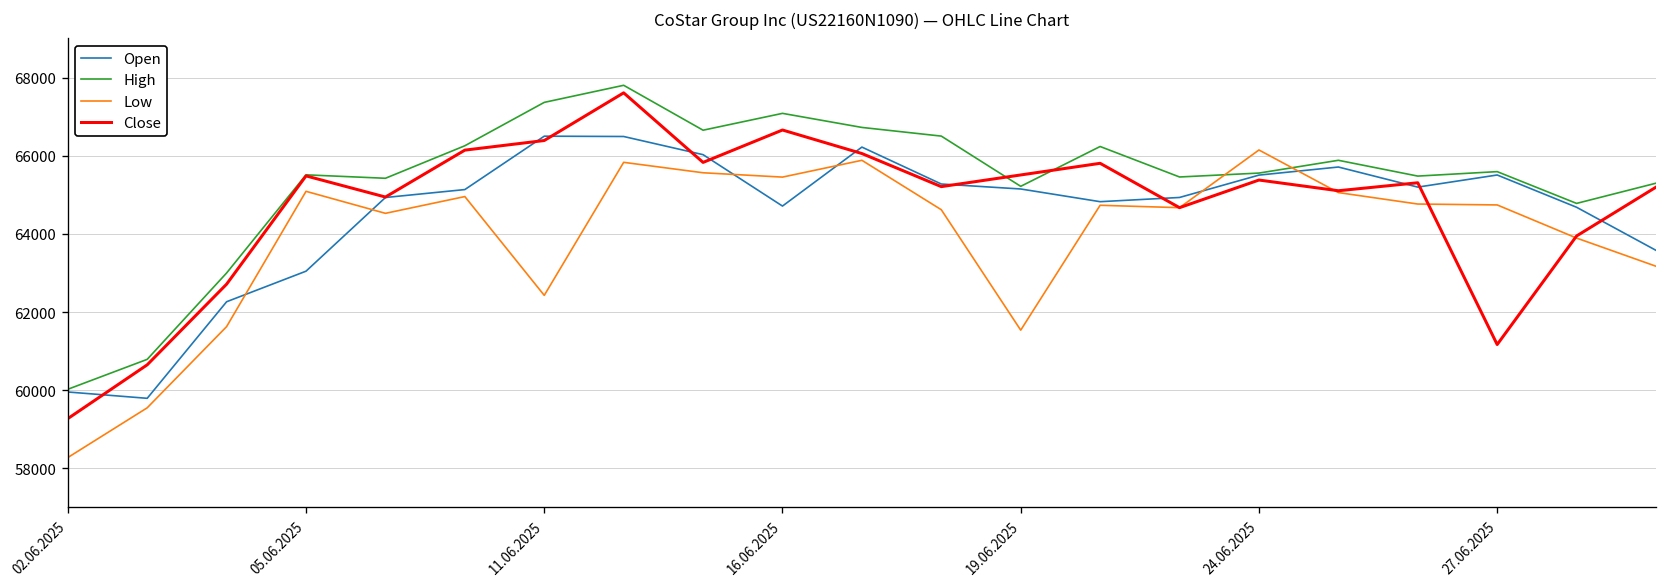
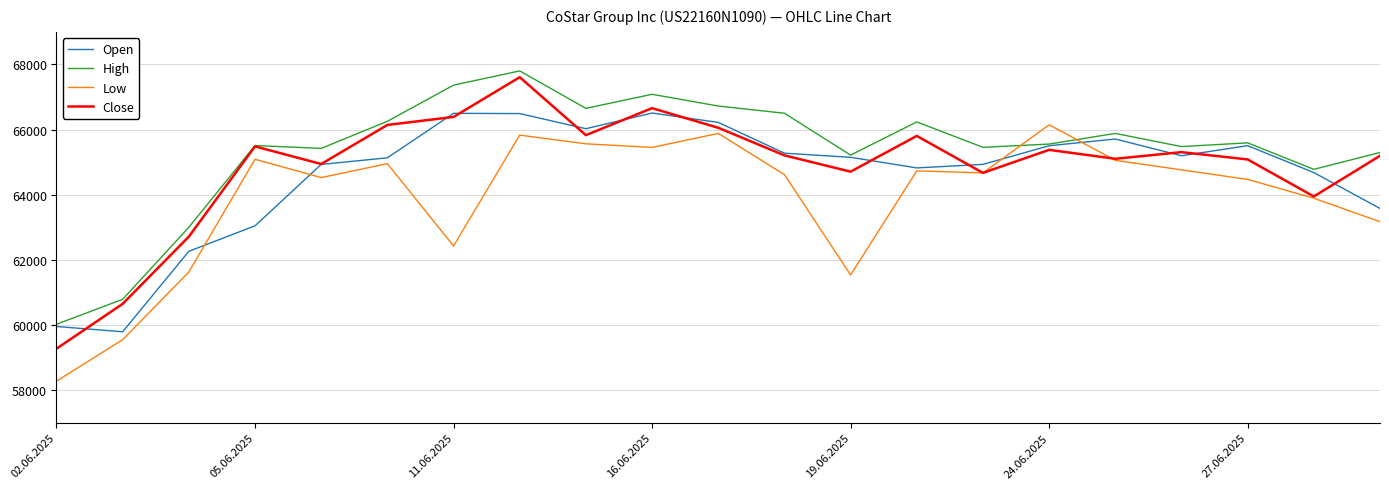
  {
    "Open": {
      "05.06.2025": 63000,
      "11.06.2025": 66500,
-     "16.06.2025": 64700,
+     "16.06.2025": 66500,
      "27.06.2025": 65500
    },
    "High": {
      "11.06.2025": 67400,
      "16.06.2025": 67100,
      "27.06.2025": 65600
    },
    "Low": {
      "02.06.2025": 58300,
      "05.06.2025": 65100,
      "11.06.2025": 62400,
      "16.06.2025": 65500,
      "19.06.2025": 61500,
      "24.06.2025": 66100,
-     "27.06.2025": 64700
+     "27.06.2025": 64500
    },
    "Close": {
      "02.06.2025": 59300,
      "11.06.2025": 66400,
      "16.06.2025": 66700,
-     "19.06.2025": 65500,
+     "19.06.2025": 64700,
      "24.06.2025": 65400,
-     "27.06.2025": 61200
+     "27.06.2025": 65100
    }
  }
